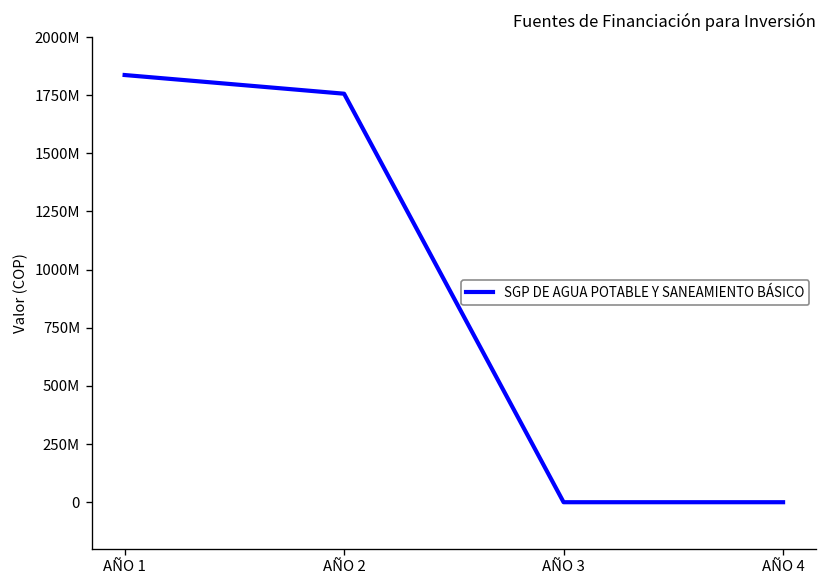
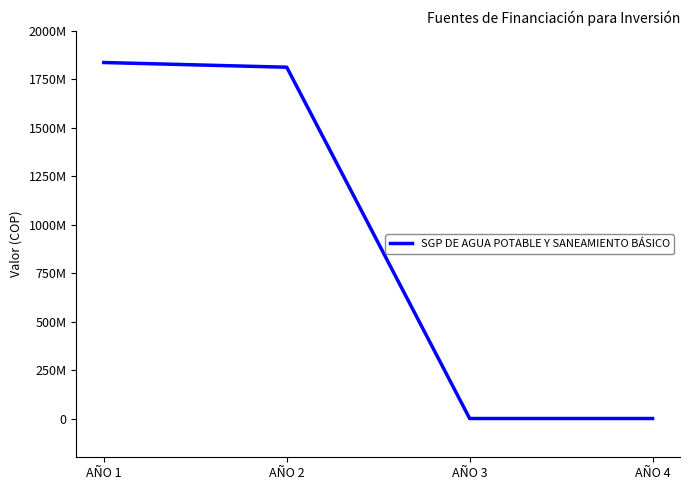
  {
    "AÑO 1": 1840000000,
-   "AÑO 2": 1760000000,
+   "AÑO 2": 1810000000,
    "AÑO 3": 0,
    "AÑO 4": 0
  }
